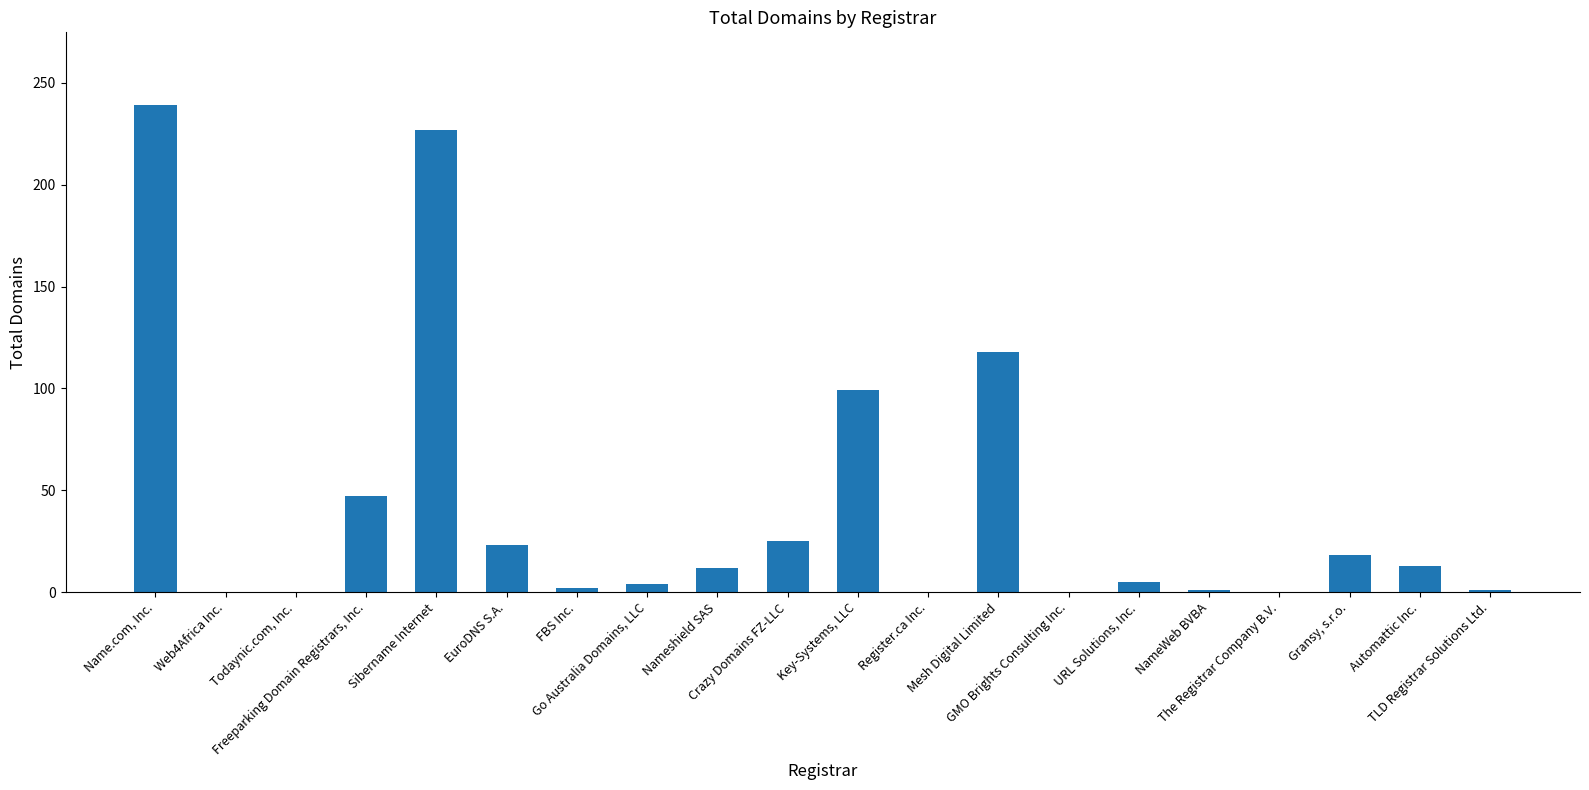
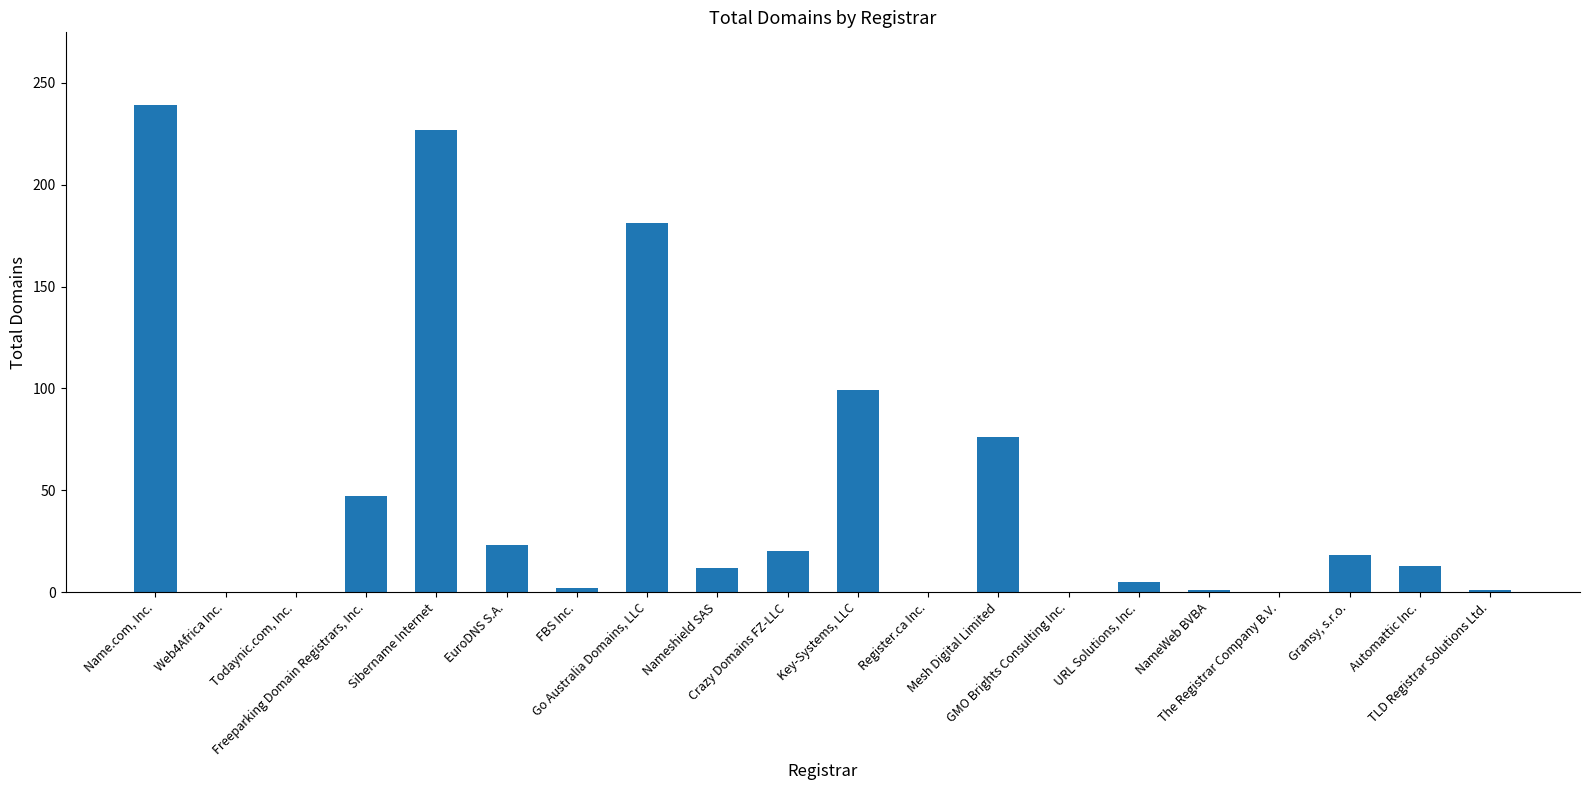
  {
    "Name.com, Inc.": 239,
    "Web4Africa Inc.": 0,
    "Todaynic.com, Inc.": 0,
    "Freeparking Domain Registrars, Inc.": 47,
    "Sibername Internet": 227,
    "EuroDNS S.A.": 23,
    "FBS Inc.": 2,
-   "Go Australia Domains, LLC": 4,
+   "Go Australia Domains, LLC": 181,
    "Nameshield SAS": 12,
-   "Crazy Domains FZ-LLC": 25,
+   "Crazy Domains FZ-LLC": 20,
    "Key-Systems, LLC": 99,
    "Register.ca Inc.": 0,
-   "Mesh Digital Limited": 118,
+   "Mesh Digital Limited": 76,
    "GMO Brights Consulting Inc.": 0,
    "URL Solutions, Inc.": 5,
    "The Registrar Company B.V.": 0,
    "Gransy, s.r.o.": 18,
    "Automattic Inc.": 13
  }
